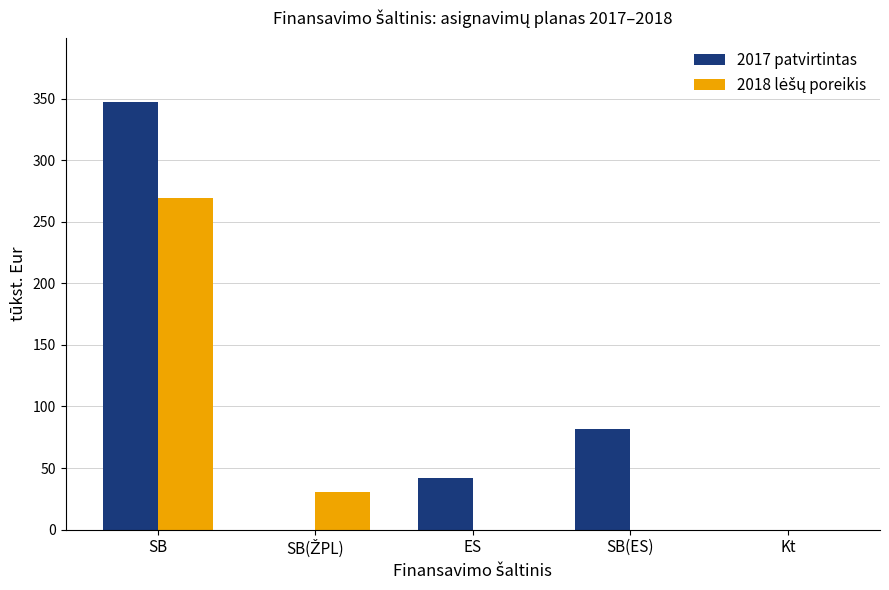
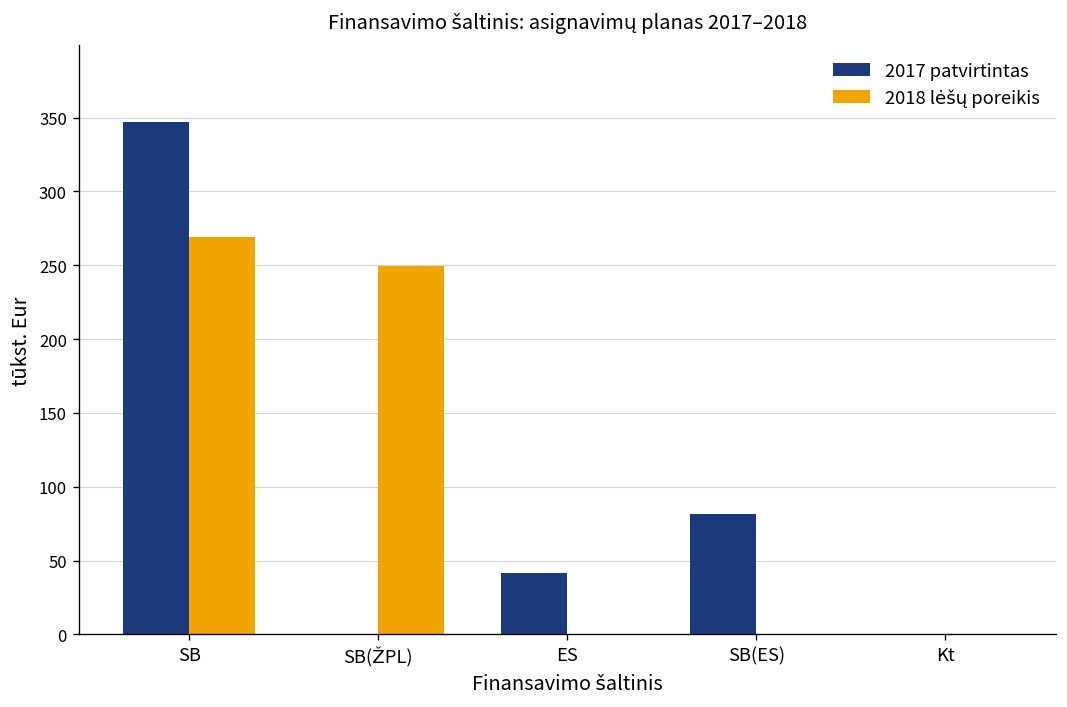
  {
    "2017 patvirtintas": {
      "SB": 347,
      "SB(ŽPL)": 0,
      "ES": 42,
      "SB(ES)": 81,
      "Kt": 0
    },
    "2018 lėšų poreikis": {
      "SB": 269,
-     "SB(ŽPL)": 30,
+     "SB(ŽPL)": 249,
      "ES": 0,
      "SB(ES)": 0,
      "Kt": 0
    }
  }
